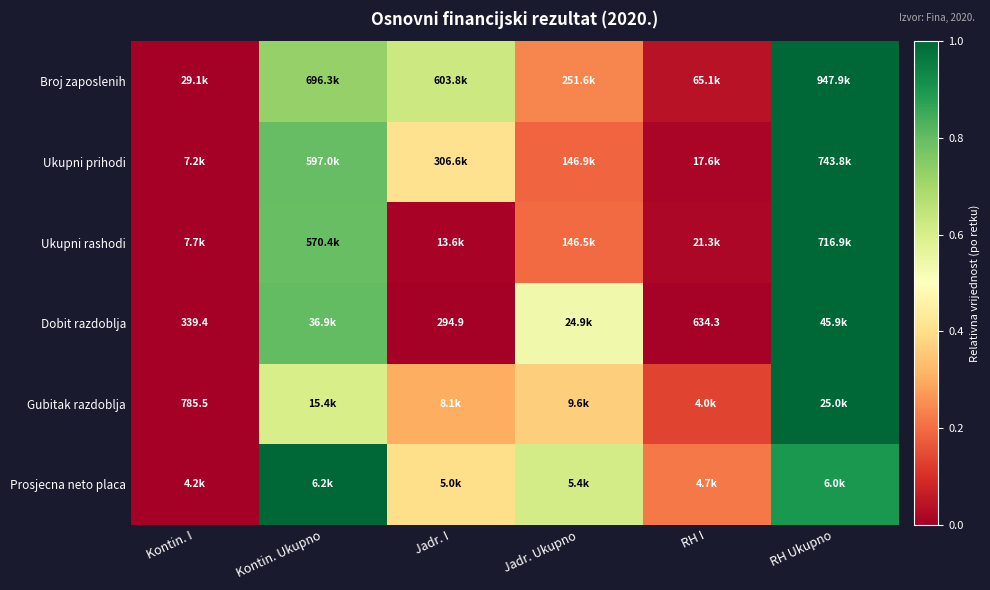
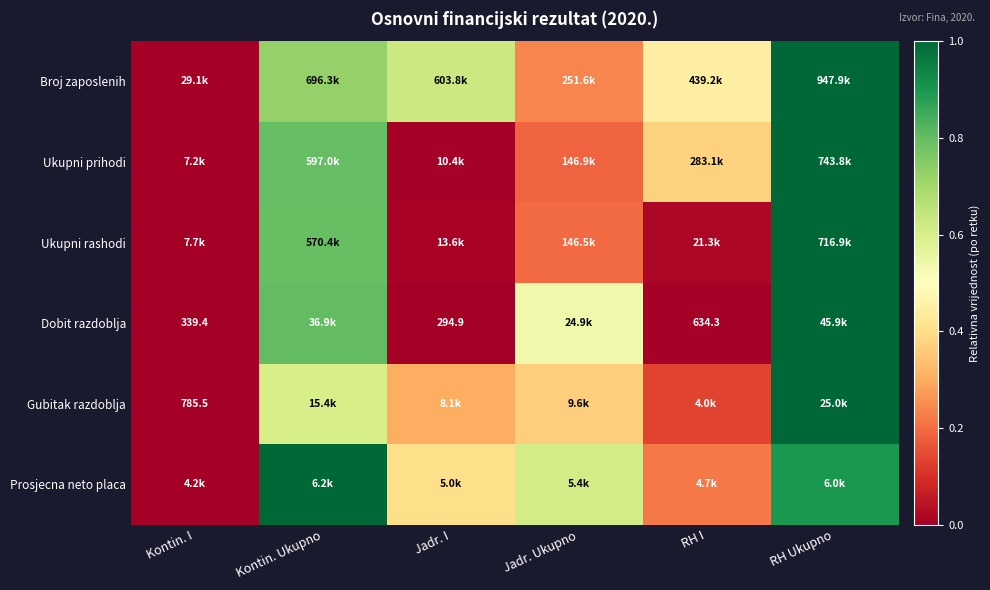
  {
    "Broj zaposlenih": {
      "Kontin. I": "29.1k",
      "Kontin. Ukupno": "696.3k",
      "Jadr. I": "603.8k",
      "Jadr. Ukupno": "251.6k",
-     "RH I": "65.1k",
+     "RH I": "439.2k",
      "RH Ukupno": "947.9k"
    },
    "Ukupni prihodi": {
      "Kontin. I": "7.2k",
      "Kontin. Ukupno": "597.0k",
-     "Jadr. I": "306.6k",
+     "Jadr. I": "10.4k",
      "Jadr. Ukupno": "146.9k",
-     "RH I": "17.6k",
+     "RH I": "283.1k",
      "RH Ukupno": "743.8k"
    },
    "Ukupni rashodi": {
      "Kontin. I": "7.7k",
      "Kontin. Ukupno": "570.4k",
      "Jadr. I": "13.6k",
      "Jadr. Ukupno": "146.5k",
      "RH I": "21.3k",
      "RH Ukupno": "716.9k"
    },
    "Dobit razdoblja": {
      "Kontin. I": "339.4",
      "Kontin. Ukupno": "36.9k",
      "Jadr. I": "294.9",
      "Jadr. Ukupno": "24.9k",
      "RH I": "634.3",
      "RH Ukupno": "45.9k"
    },
    "Gubitak razdoblja": {
      "Kontin. I": "785.5",
      "Kontin. Ukupno": "15.4k",
      "Jadr. I": "8.1k",
      "Jadr. Ukupno": "9.6k",
      "RH I": "4.0k",
      "RH Ukupno": "25.0k"
    },
    "Prosjecna neto placa": {
      "Kontin. I": "4.2k",
      "Kontin. Ukupno": "6.2k",
      "Jadr. I": "5.0k",
      "Jadr. Ukupno": "5.4k",
      "RH I": "4.7k",
      "RH Ukupno": "6.0k"
    }
  }
